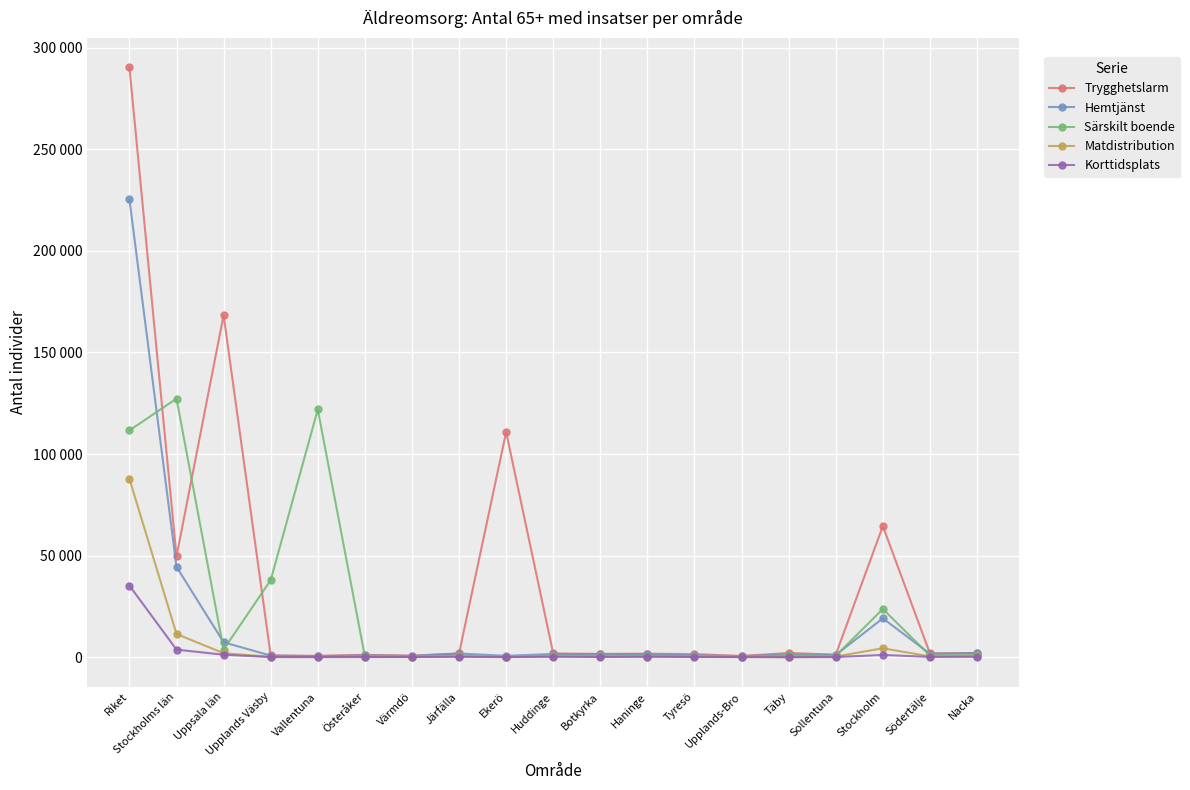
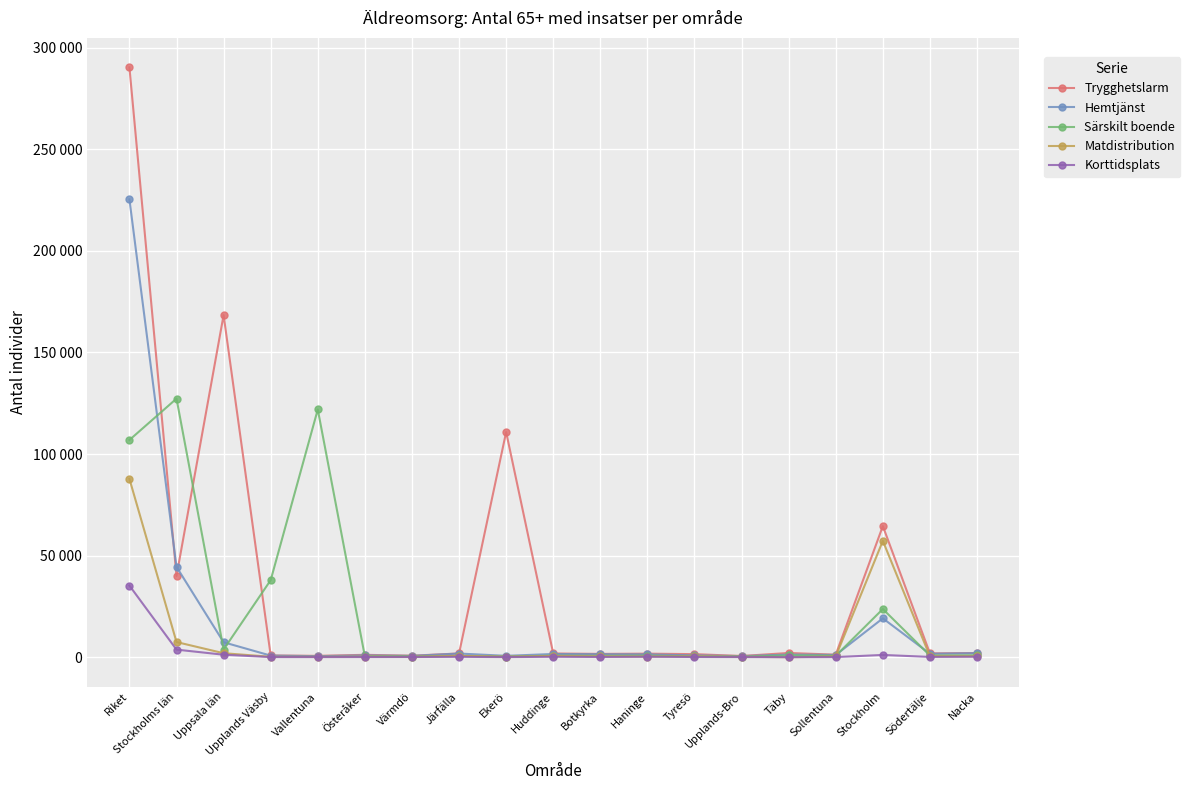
  {
    "Trygghetslarm": {
      "Riket": 290000,
-     "Stockholms län": 50000,
+     "Stockholms län": 40000,
      "Uppsala län": 168000,
      "Ekerö": 111000,
      "Stockholm": 65000
    },
    "Särskilt boende": {
-     "Riket": 112000,
+     "Riket": 107000,
      "Stockholms län": 127000,
      "Uppsala län": 4000,
      "Upplands Väsby": 38000,
      "Vallentuna": 122000,
      "Stockholm": 24000
    },
    "Matdistribution": {
      "Riket": 88000,
-     "Stockholms län": 11000,
-     "Stockholm": 4000
+     "Stockholms län": 7000,
+     "Stockholm": 57000
    }
  }
